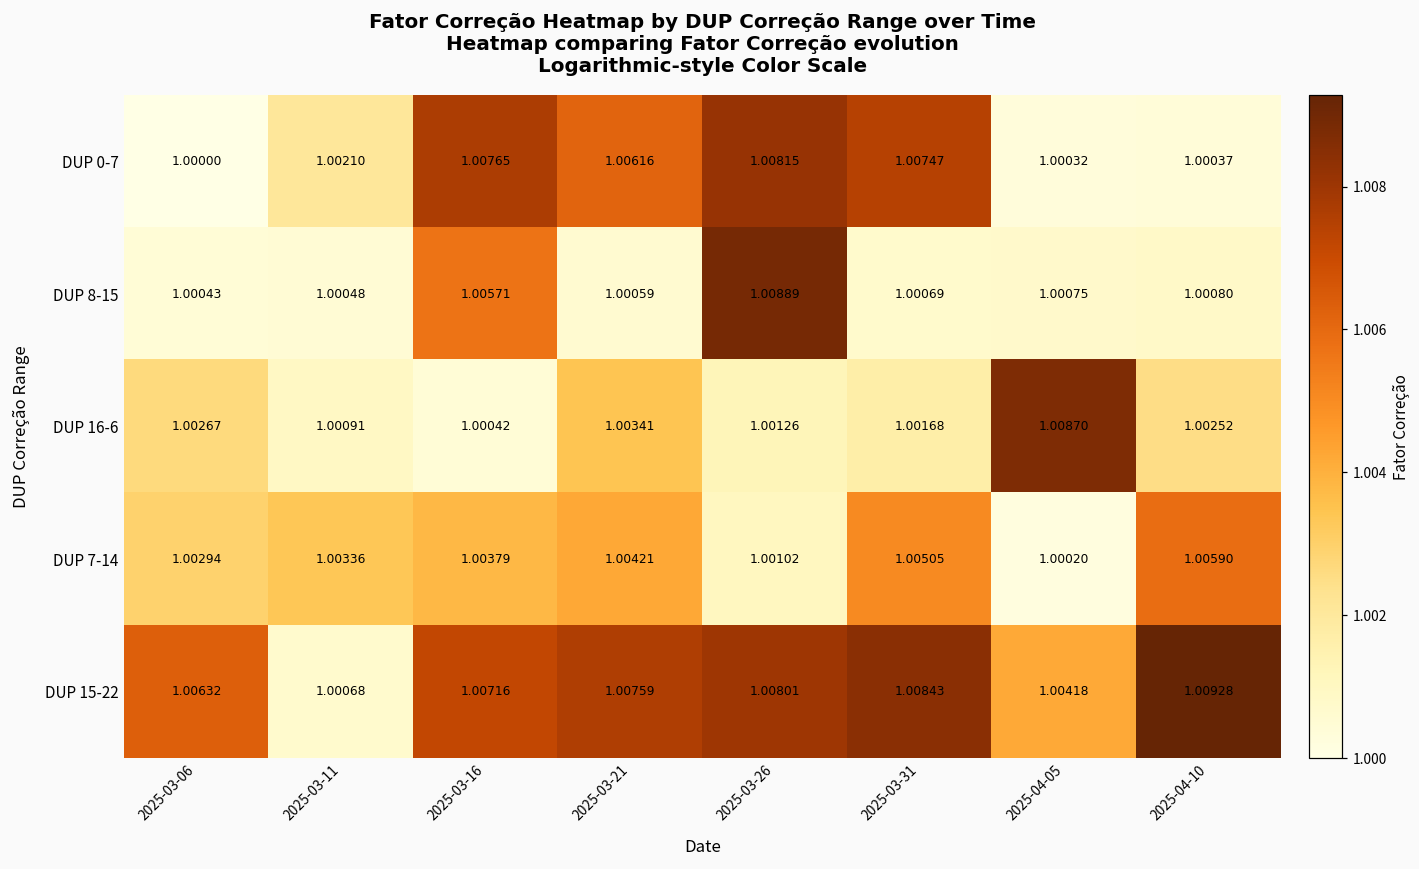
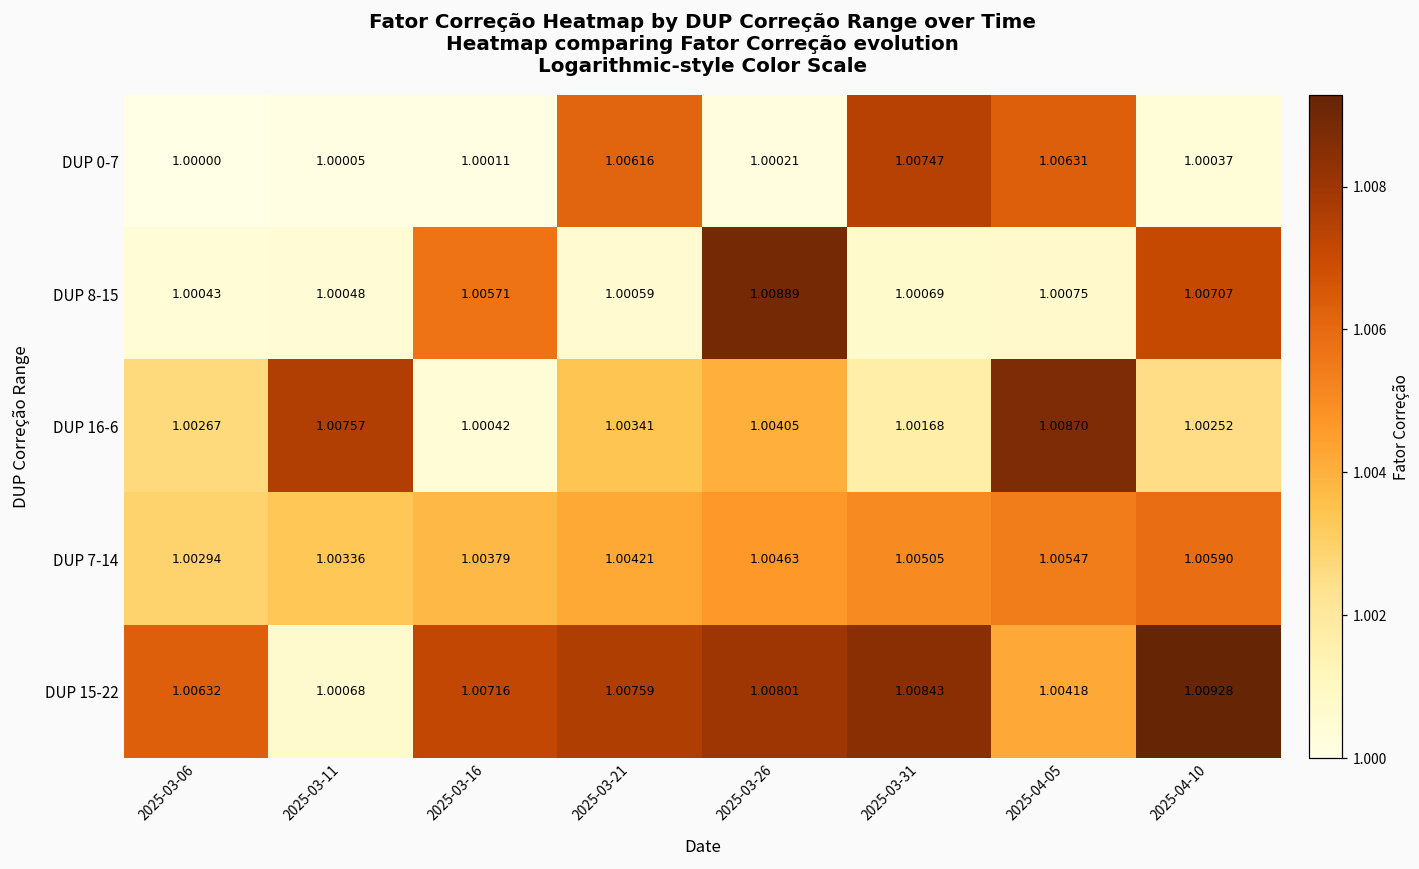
  {
    "DUP 0-7": {
      "2025-03-06": 1.00000,
-     "2025-03-11": 1.00210,
-     "2025-03-16": 1.00765,
+     "2025-03-11": 1.00005,
+     "2025-03-16": 1.00011,
      "2025-03-21": 1.00616,
-     "2025-03-26": 1.00815,
+     "2025-03-26": 1.00021,
      "2025-03-31": 1.00747,
-     "2025-04-05": 1.00032,
+     "2025-04-05": 1.00631,
      "2025-04-10": 1.00037
    },
    "DUP 8-15": {
      "2025-03-06": 1.00043,
      "2025-03-11": 1.00048,
      "2025-03-16": 1.00571,
      "2025-03-21": 1.00059,
      "2025-03-26": 1.00889,
      "2025-03-31": 1.00069,
      "2025-04-05": 1.00075,
-     "2025-04-10": 1.00080
+     "2025-04-10": 1.00707
    },
    "DUP 16-6": {
      "2025-03-06": 1.00267,
-     "2025-03-11": 1.00091,
+     "2025-03-11": 1.00757,
      "2025-03-16": 1.00042,
      "2025-03-21": 1.00341,
-     "2025-03-26": 1.00126,
+     "2025-03-26": 1.00405,
      "2025-03-31": 1.00168,
      "2025-04-05": 1.00870,
      "2025-04-10": 1.00252
    },
    "DUP 7-14": {
      "2025-03-06": 1.00294,
      "2025-03-11": 1.00336,
      "2025-03-16": 1.00379,
      "2025-03-21": 1.00421,
-     "2025-03-26": 1.00102,
+     "2025-03-26": 1.00463,
      "2025-03-31": 1.00505,
-     "2025-04-05": 1.00020,
+     "2025-04-05": 1.00547,
      "2025-04-10": 1.00590
    },
    "DUP 15-22": {
      "2025-03-06": 1.00632,
      "2025-03-11": 1.00068,
      "2025-03-16": 1.00716,
      "2025-03-21": 1.00759,
      "2025-03-26": 1.00801,
      "2025-03-31": 1.00843,
      "2025-04-05": 1.00418,
      "2025-04-10": 1.00928
    }
  }
